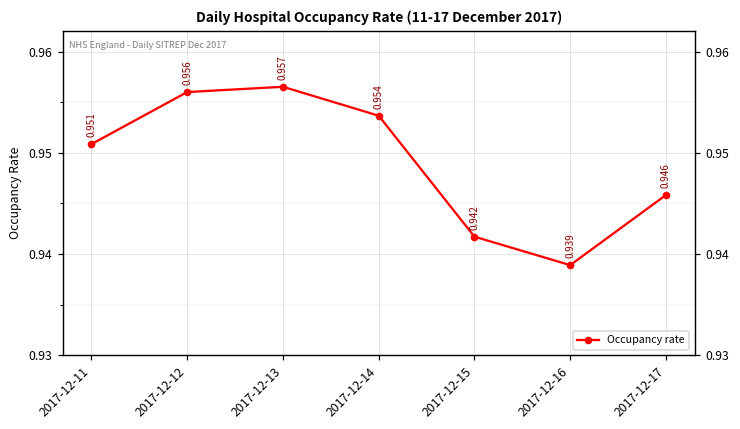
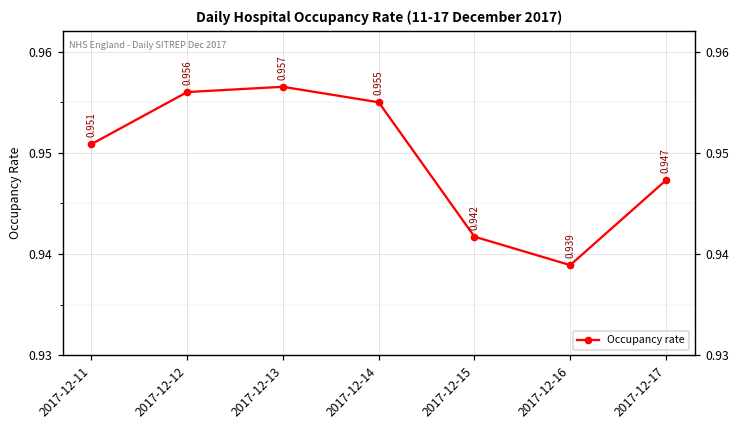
  {
    "2017-12-11": 0.951,
    "2017-12-12": 0.956,
    "2017-12-13": 0.957,
-   "2017-12-14": 0.954,
+   "2017-12-14": 0.955,
    "2017-12-15": 0.942,
    "2017-12-16": 0.939,
-   "2017-12-17": 0.946
+   "2017-12-17": 0.947
  }
